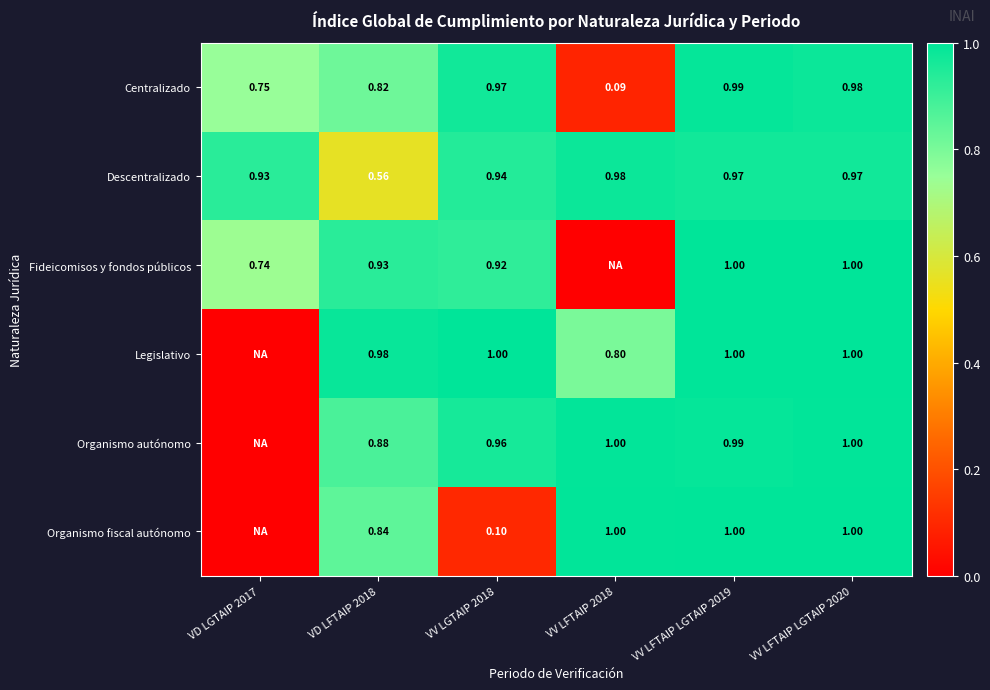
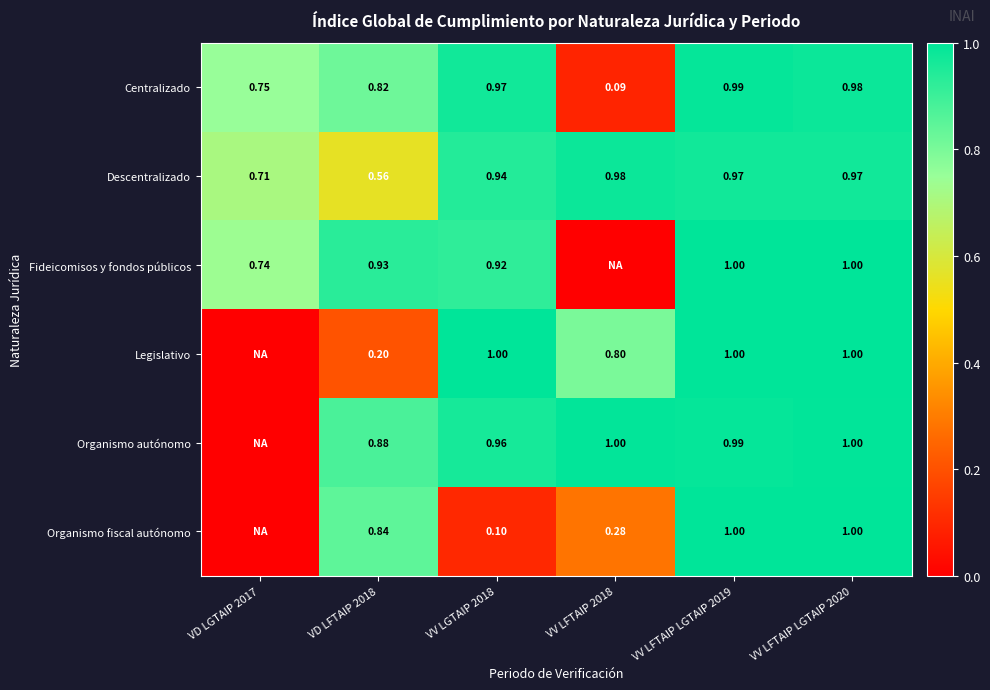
  {
    "Centralizado": {
      "VD LGTAIP 2017": 0.75,
      "VD LFTAIP 2018": 0.82,
      "VV LGTAIP 2018": 0.97,
      "VV LFTAIP 2018": 0.09,
      "VV LFTAIP LGTAIP 2019": 0.99,
      "VV LFTAIP LGTAIP 2020": 0.98
    },
    "Descentralizado": {
-     "VD LGTAIP 2017": 0.93,
+     "VD LGTAIP 2017": 0.71,
      "VD LFTAIP 2018": 0.56,
      "VV LGTAIP 2018": 0.94,
      "VV LFTAIP 2018": 0.98,
      "VV LFTAIP LGTAIP 2019": 0.97,
      "VV LFTAIP LGTAIP 2020": 0.97
    },
    "Fideicomisos y fondos públicos": {
      "VD LGTAIP 2017": 0.74,
      "VD LFTAIP 2018": 0.93,
      "VV LGTAIP 2018": 0.92,
      "VV LFTAIP LGTAIP 2019": 1.00,
      "VV LFTAIP LGTAIP 2020": 1.00
    },
    "Legislativo": {
-     "VD LFTAIP 2018": 0.98,
+     "VD LFTAIP 2018": 0.20,
      "VV LGTAIP 2018": 1.00,
      "VV LFTAIP 2018": 0.80,
      "VV LFTAIP LGTAIP 2019": 1.00,
      "VV LFTAIP LGTAIP 2020": 1.00
    },
    "Organismo autónomo": {
      "VD LFTAIP 2018": 0.88,
      "VV LGTAIP 2018": 0.96,
      "VV LFTAIP 2018": 1.00,
      "VV LFTAIP LGTAIP 2019": 0.99,
      "VV LFTAIP LGTAIP 2020": 1.00
    },
    "Organismo fiscal autónomo": {
      "VD LFTAIP 2018": 0.84,
      "VV LGTAIP 2018": 0.10,
-     "VV LFTAIP 2018": 1.00,
+     "VV LFTAIP 2018": 0.28,
      "VV LFTAIP LGTAIP 2019": 1.00,
      "VV LFTAIP LGTAIP 2020": 1.00
    }
  }
